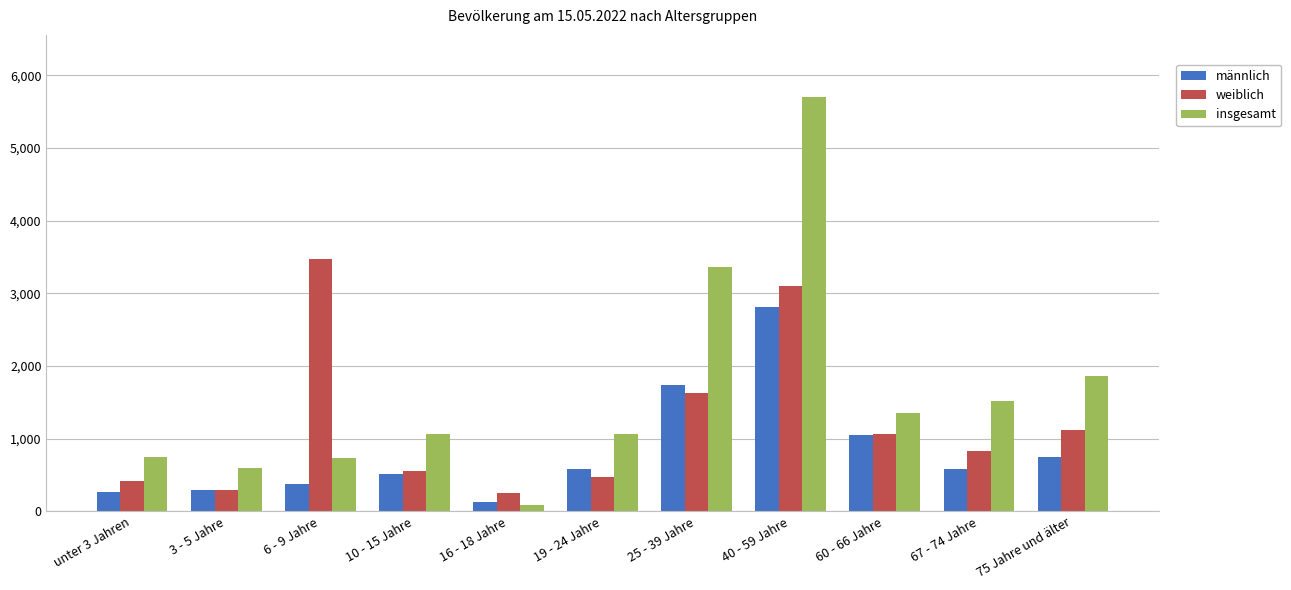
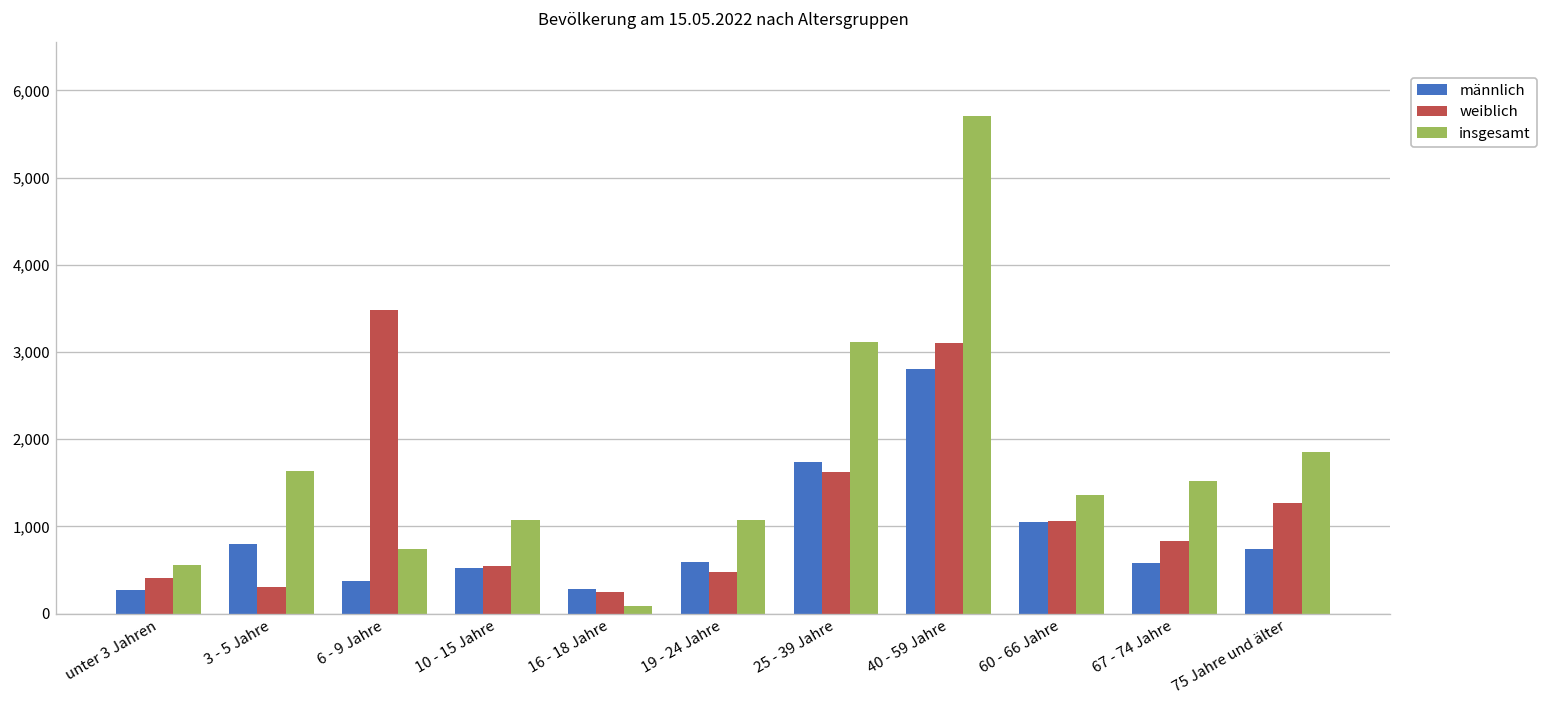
  {
    "männlich": {
      "unter 3 Jahren": "300",
-     "3 - 5 Jahre": "300",
+     "3 - 5 Jahre": "800",
      "6 - 9 Jahre": "400",
      "10 - 15 Jahre": "500",
-     "16 - 18 Jahre": "100",
+     "16 - 18 Jahre": "300",
      "19 - 24 Jahre": "600",
      "25 - 39 Jahre": "1,700",
      "40 - 59 Jahre": "2,800",
      "60 - 66 Jahre": "1,100",
      "67 - 74 Jahre": "600",
      "75 Jahre und älter": "700"
    },
    "weiblich": {
      "unter 3 Jahren": "400",
      "3 - 5 Jahre": "300",
      "6 - 9 Jahre": "3,500",
      "10 - 15 Jahre": "500",
      "16 - 18 Jahre": "300",
      "19 - 24 Jahre": "500",
      "25 - 39 Jahre": "1,600",
      "40 - 59 Jahre": "3,100",
      "60 - 66 Jahre": "1,100",
      "67 - 74 Jahre": "800",
-     "75 Jahre und älter": "1,100"
+     "75 Jahre und älter": "1,300"
    },
    "insgesamt": {
-     "unter 3 Jahren": "800",
-     "3 - 5 Jahre": "600",
+     "unter 3 Jahren": "600",
+     "3 - 5 Jahre": "1,600",
      "6 - 9 Jahre": "700",
      "10 - 15 Jahre": "1,100",
      "16 - 18 Jahre": "100",
      "19 - 24 Jahre": "1,100",
-     "25 - 39 Jahre": "3,400",
+     "25 - 39 Jahre": "3,100",
      "40 - 59 Jahre": "5,700",
      "60 - 66 Jahre": "1,400",
      "67 - 74 Jahre": "1,500",
      "75 Jahre und älter": "1,900"
    }
  }
